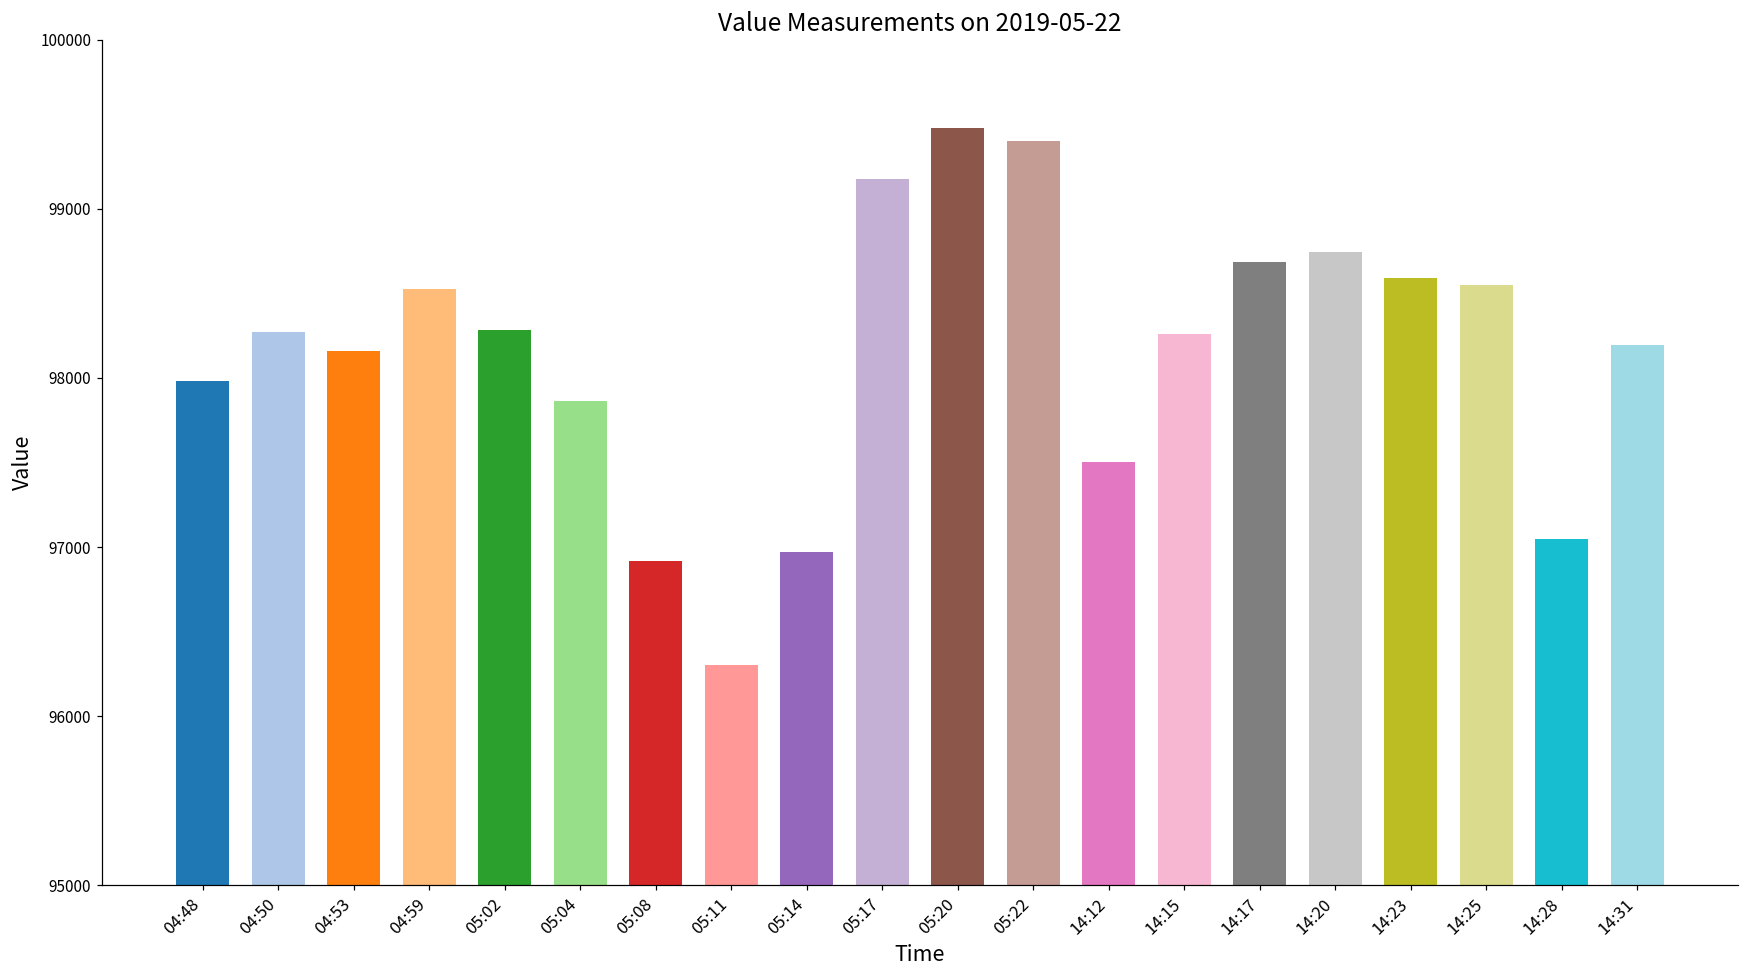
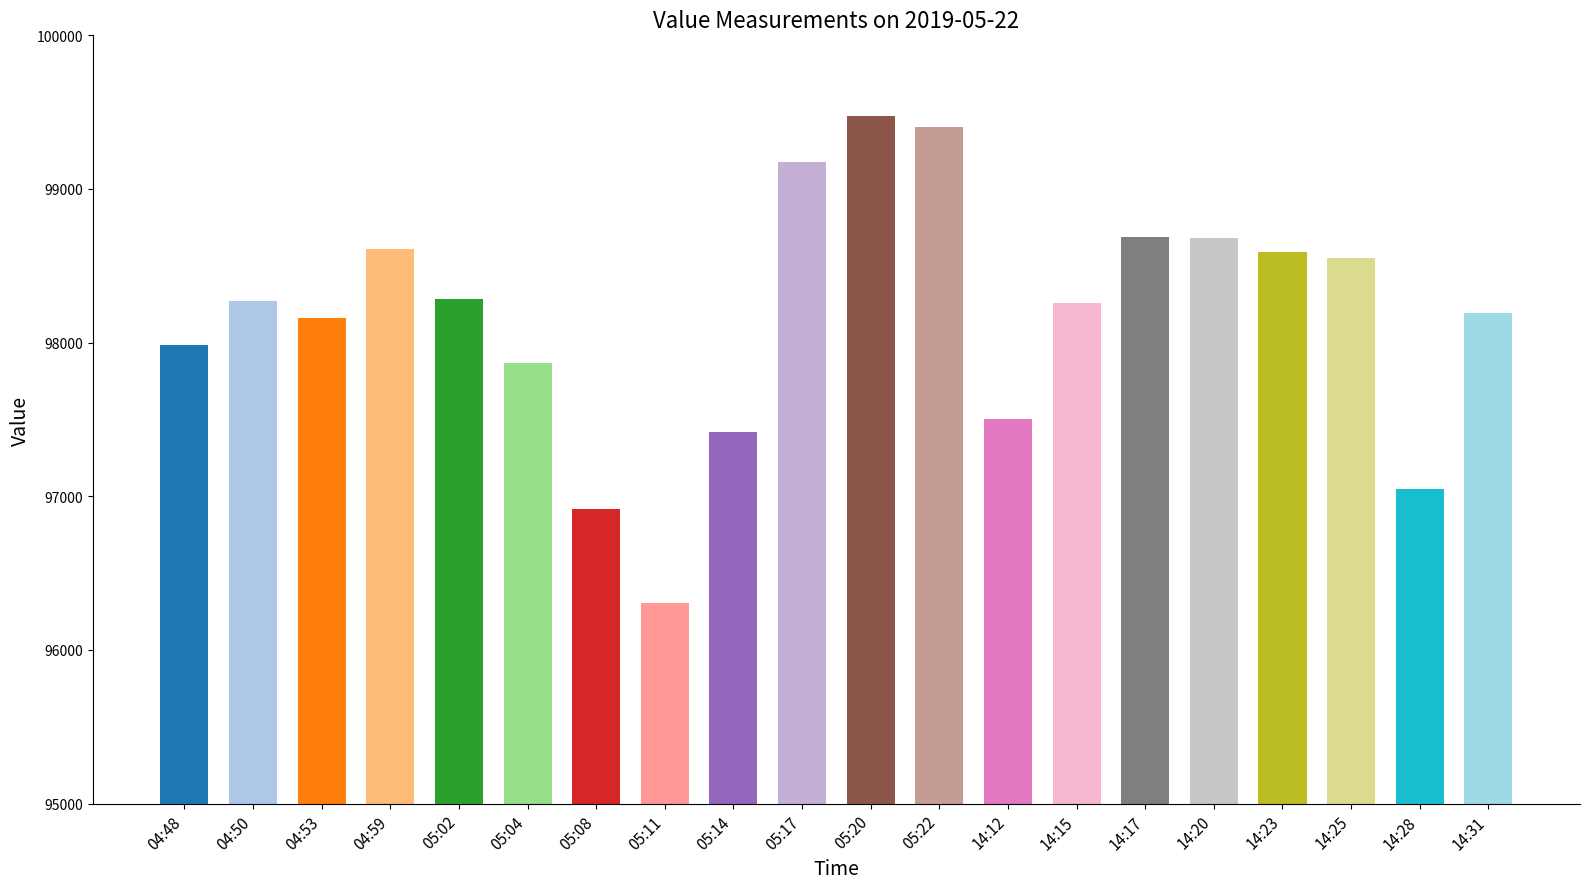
  {
    "04:48": 97980,
    "04:50": 98270,
    "04:53": 98160,
-   "04:59": 98530,
+   "04:59": 98610,
    "05:02": 98280,
    "05:04": 97870,
    "05:08": 96920,
    "05:11": 96300,
-   "05:14": 96970,
+   "05:14": 97420,
    "05:17": 99180,
    "05:20": 99480,
    "05:22": 99400,
    "14:12": 97500,
    "14:15": 98260,
    "14:17": 98690,
-   "14:20": 98740,
+   "14:20": 98680,
    "14:23": 98590,
    "14:25": 98550,
    "14:28": 97050,
    "14:31": 98200
  }
